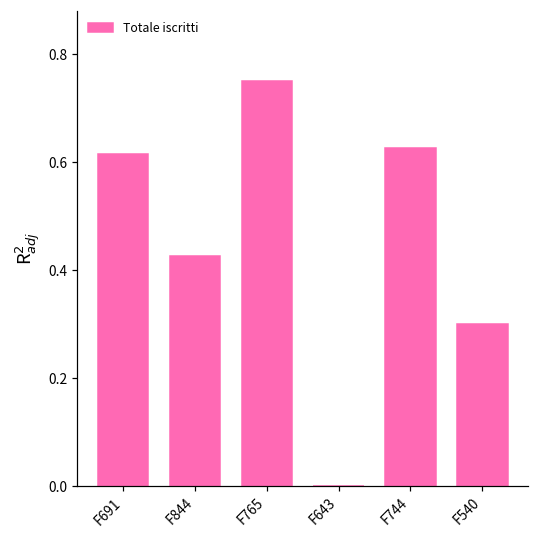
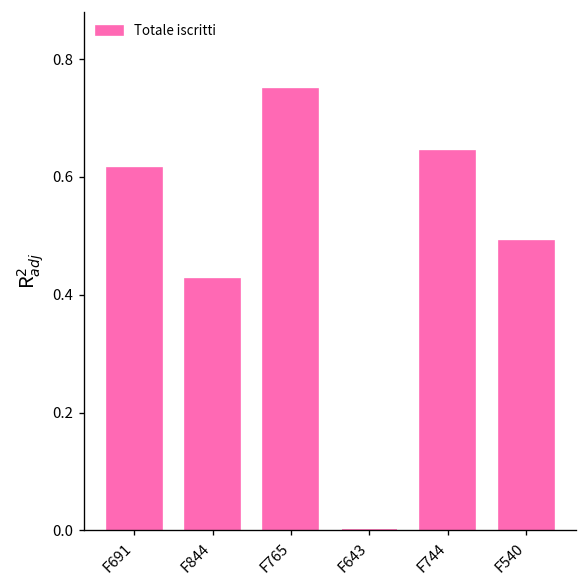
  {
    "F691": 0.61,
    "F844": 0.43,
    "F765": 0.75,
    "F643": 0.00,
-   "F744": 0.63,
-   "F540": 0.30
+   "F744": 0.64,
+   "F540": 0.49
  }
